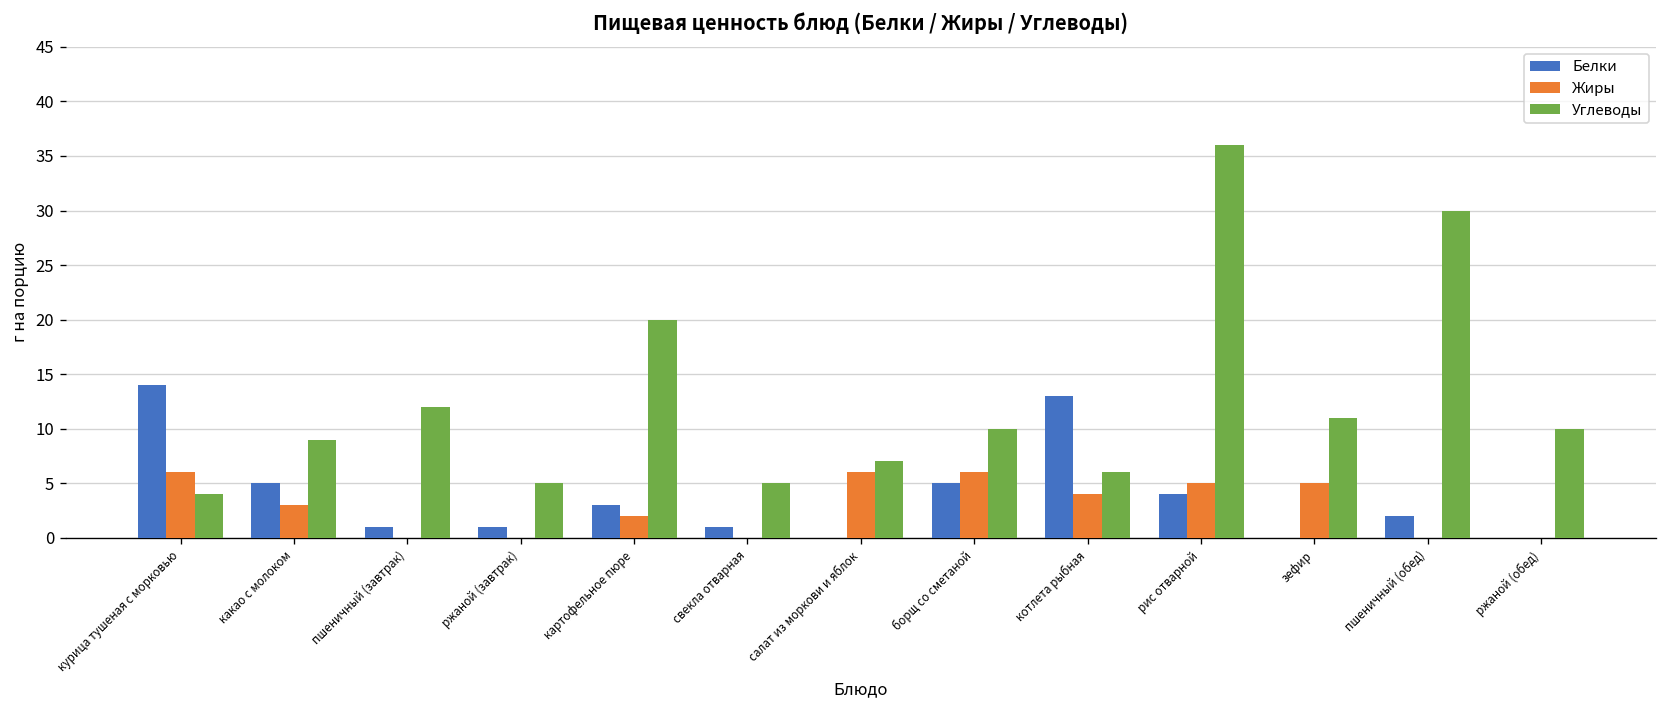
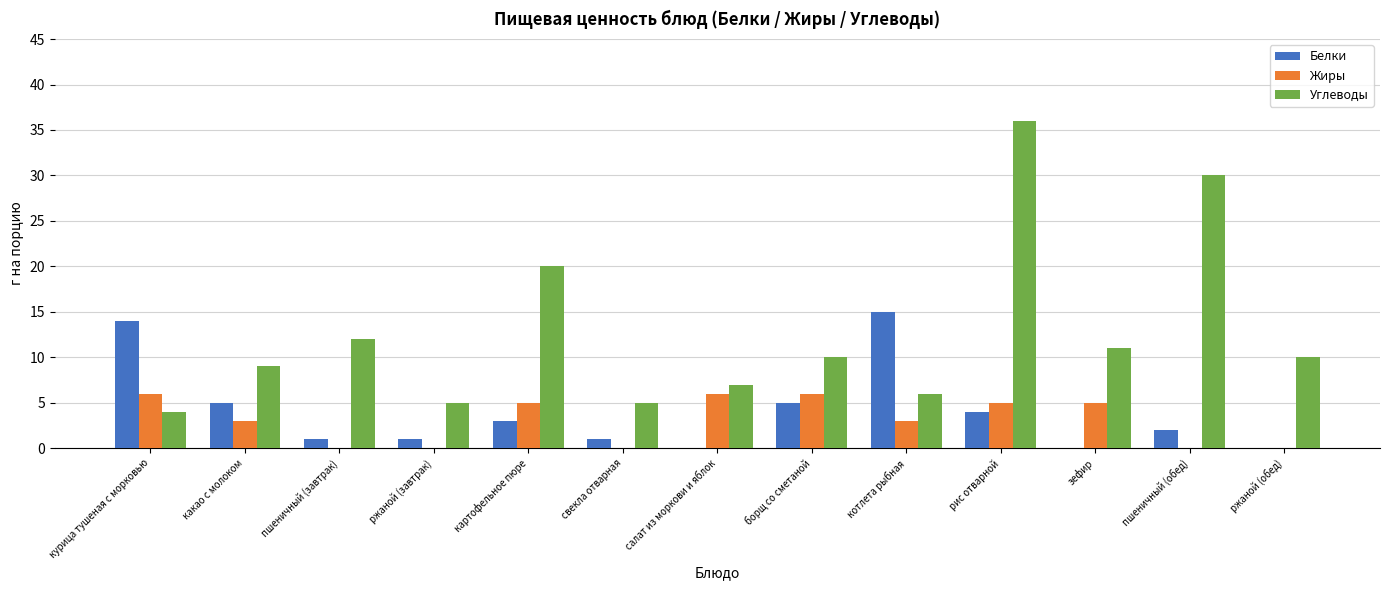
  {
    "Белки": {
      "курица тушеная с морковью": 14,
      "какао с молоком": 5,
      "пшеничный (завтрак)": 1,
      "ржаной (завтрак)": 1,
      "картофельное пюре": 3,
      "свекла отварная": 1,
      "салат из моркови и яблок": 0,
      "борщ со сметаной": 5,
-     "котлета рыбная": 13,
+     "котлета рыбная": 15,
      "рис отварной": 4,
      "зефир": 0,
      "пшеничный (обед)": 2,
      "ржаной (обед)": 0
    },
    "Жиры": {
      "курица тушеная с морковью": 6,
      "какао с молоком": 3,
      "пшеничный (завтрак)": 0,
      "ржаной (завтрак)": 0,
-     "картофельное пюре": 2,
+     "картофельное пюре": 5,
      "свекла отварная": 0,
      "салат из моркови и яблок": 6,
      "борщ со сметаной": 6,
-     "котлета рыбная": 4,
+     "котлета рыбная": 3,
      "рис отварной": 5,
      "зефир": 5,
      "пшеничный (обед)": 0,
      "ржаной (обед)": 0
    },
    "Углеводы": {
      "курица тушеная с морковью": 4,
      "какао с молоком": 9,
      "пшеничный (завтрак)": 12,
      "ржаной (завтрак)": 5,
      "картофельное пюре": 20,
      "свекла отварная": 5,
      "салат из моркови и яблок": 7,
      "борщ со сметаной": 10,
      "котлета рыбная": 6,
      "рис отварной": 36,
      "зефир": 11,
      "пшеничный (обед)": 30,
      "ржаной (обед)": 10
    }
  }
